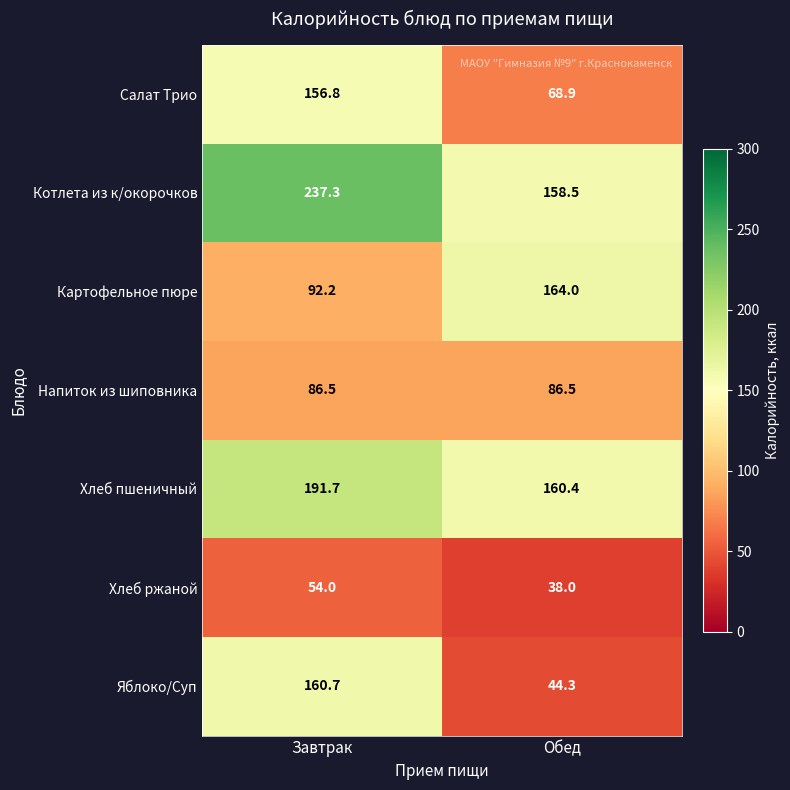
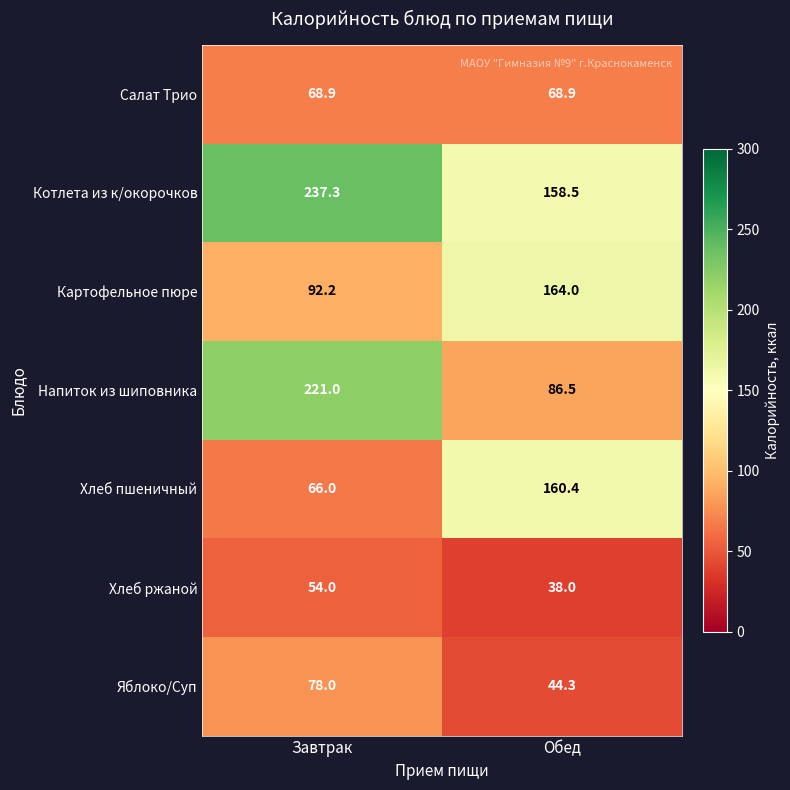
  {
    "Салат Трио": {
-     "Завтрак": 156.8
+     "Завтрак": 68.9
    },
    "Котлета из к/окорочков": {
      "Завтрак": 237.3,
      "Обед": 158.5
    },
    "Картофельное пюре": {
      "Завтрак": 92.2,
      "Обед": 164.0
    },
    "Напиток из шиповника": {
-     "Завтрак": 86.5,
+     "Завтрак": 221.0,
      "Обед": 86.5
    },
    "Хлеб пшеничный": {
-     "Завтрак": 191.7,
+     "Завтрак": 66.0,
      "Обед": 160.4
    },
    "Хлеб ржаной": {
      "Завтрак": 54.0,
      "Обед": 38.0
    },
    "Яблоко/Суп": {
-     "Завтрак": 160.7,
+     "Завтрак": 78.0,
      "Обед": 44.3
    }
  }
